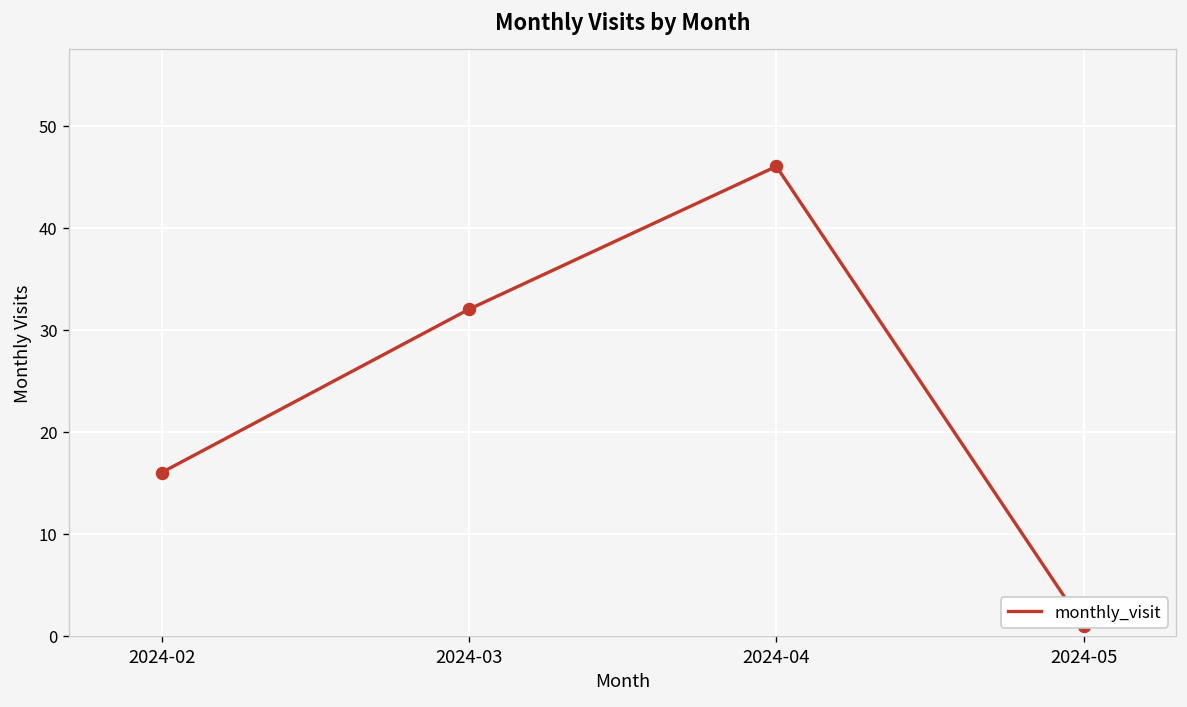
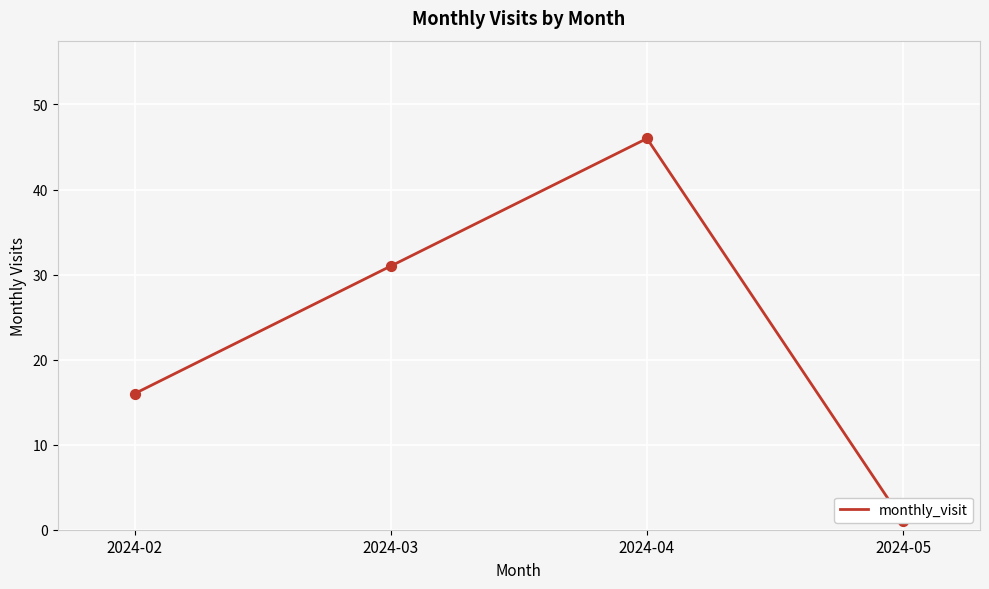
  {
    "2024-02": 16,
-   "2024-03": 32,
+   "2024-03": 31,
    "2024-04": 46
  }
